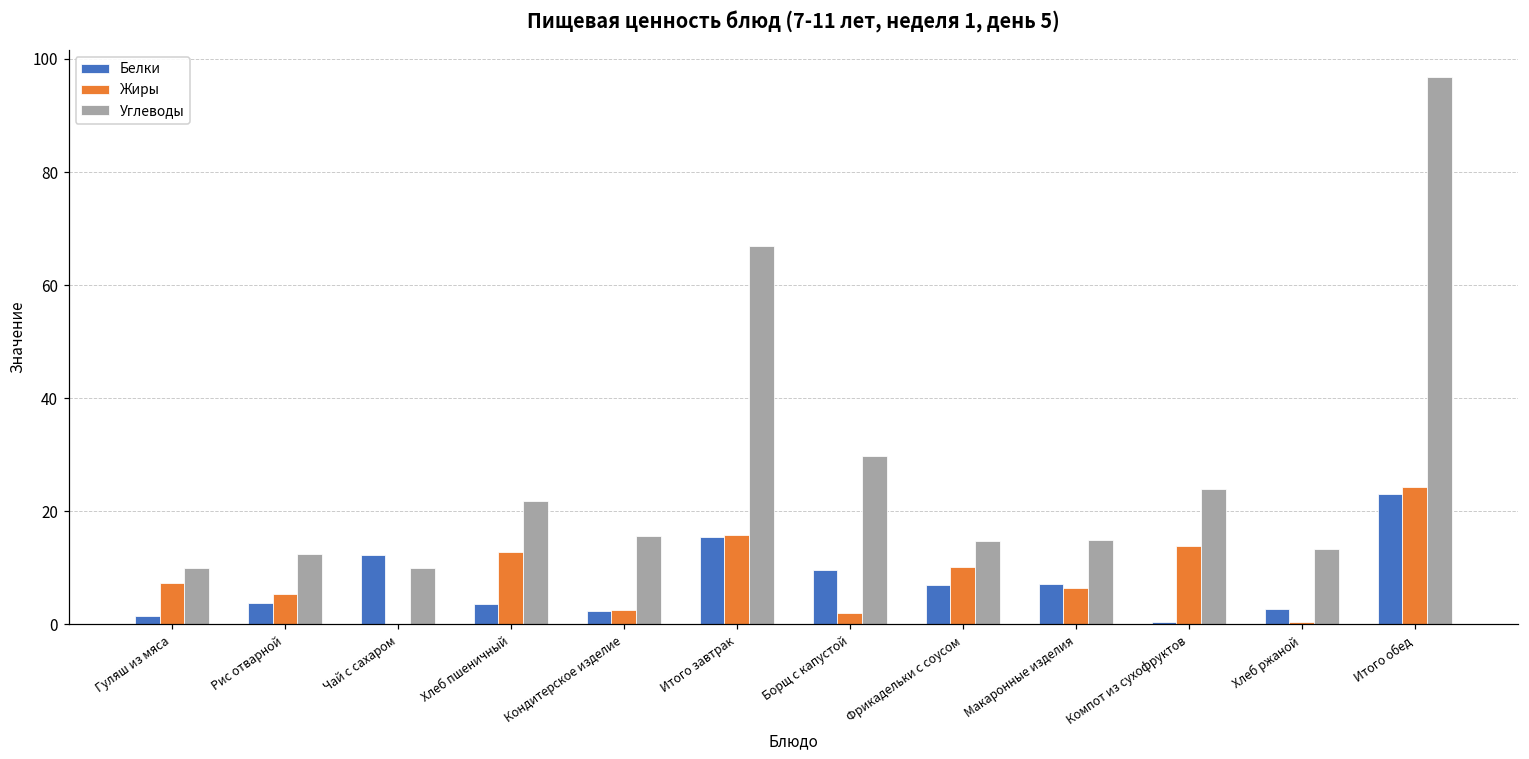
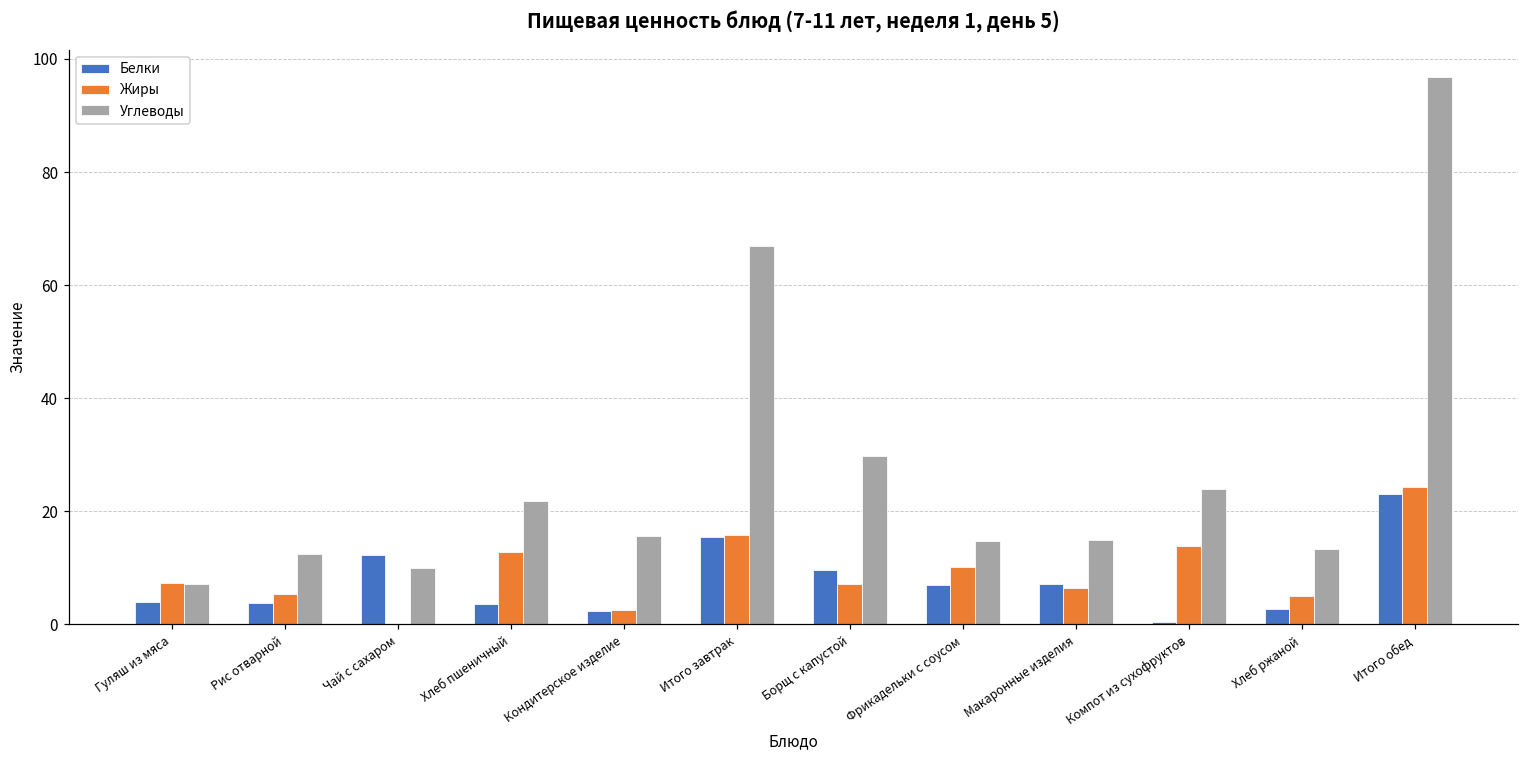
  {
    "Белки": {
-     "Гуляш из мяса": 2,
+     "Гуляш из мяса": 4,
      "Рис отварной": 4,
      "Чай с сахаром": 12,
      "Хлеб пшеничный": 4,
      "Кондитерское изделие": 2,
      "Итого завтрак": 16,
      "Борщ с капустой": 10,
      "Фрикадельки с соусом": 7,
      "Макаронные изделия": 7,
      "Компот из сухофруктов": 1,
      "Хлеб ржаной": 3,
      "Итого обед": 23
    },
    "Жиры": {
      "Гуляш из мяса": 7,
      "Рис отварной": 5,
      "Чай с сахаром": 0,
      "Хлеб пшеничный": 13,
      "Кондитерское изделие": 3,
      "Итого завтрак": 16,
-     "Борщ с капустой": 2,
+     "Борщ с капустой": 7,
      "Фрикадельки с соусом": 10,
      "Макаронные изделия": 7,
      "Компот из сухофруктов": 14,
-     "Хлеб ржаной": 0,
+     "Хлеб ржаной": 5,
      "Итого обед": 24
    },
    "Углеводы": {
-     "Гуляш из мяса": 10,
+     "Гуляш из мяса": 7,
      "Рис отварной": 13,
      "Чай с сахаром": 10,
      "Хлеб пшеничный": 22,
      "Кондитерское изделие": 16,
      "Итого завтрак": 67,
      "Борщ с капустой": 30,
      "Фрикадельки с соусом": 15,
      "Макаронные изделия": 15,
      "Компот из сухофруктов": 24,
      "Хлеб ржаной": 13,
      "Итого обед": 97
    }
  }
